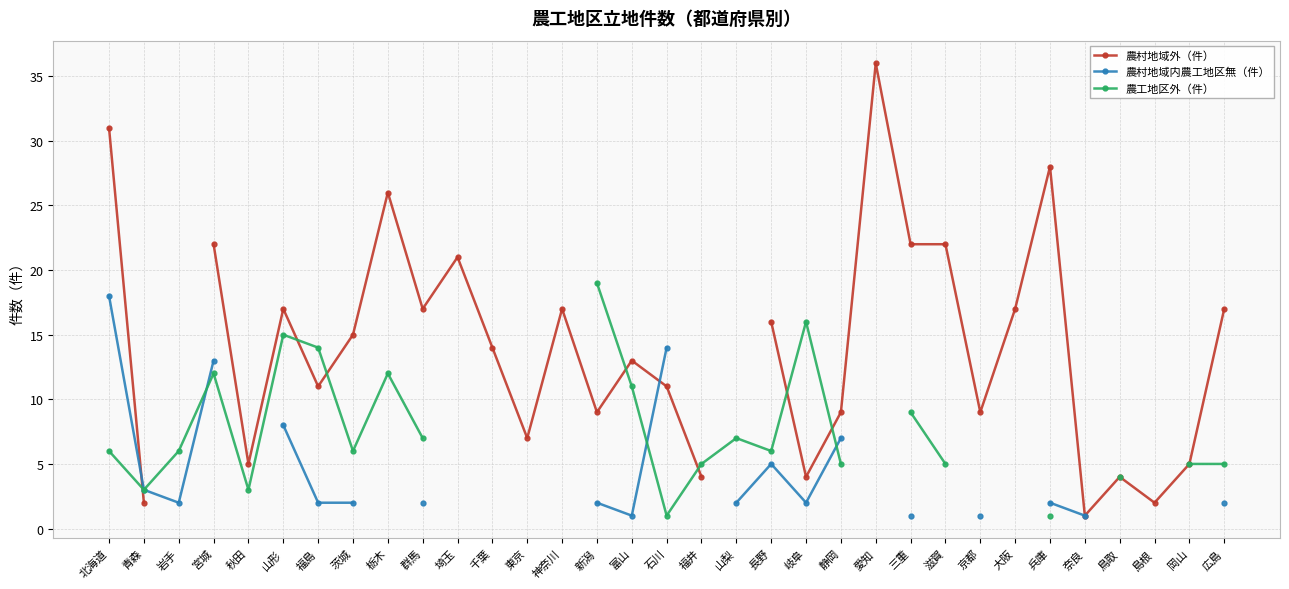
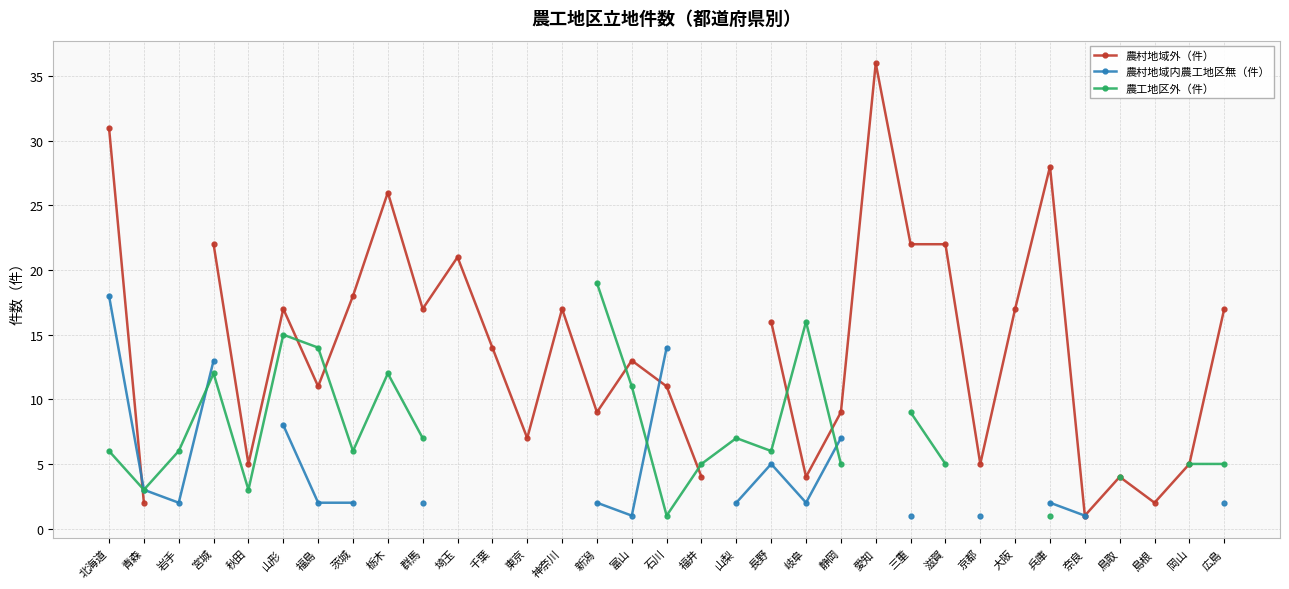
  {
    "農村地域外（件）": {
      "北海道": 31,
      "青森": 2,
      "宮城": 22,
      "秋田": 5,
      "山形": 17,
      "福島": 11,
-     "茨城": 15,
+     "茨城": 18,
      "栃木": 26,
      "群馬": 17,
      "埼玉": 21,
      "千葉": 14,
      "東京": 7,
      "神奈川": 17,
      "新潟": 9,
      "富山": 13,
      "石川": 11,
      "福井": 4,
      "長野": 16,
      "岐阜": 4,
      "静岡": 9,
      "愛知": 36,
      "三重": 22,
      "滋賀": 22,
-     "京都": 9,
+     "京都": 5,
      "大阪": 17,
      "兵庫": 28,
      "島根": 2,
      "広島": 17
    },
    "農村地域内農工地区無（件）": {
      "北海道": 18,
      "岩手": 2,
      "宮城": 13,
      "山形": 8,
      "福島": 2,
      "茨城": 2,
      "群馬": 2,
      "新潟": 2,
      "富山": 1,
      "石川": 14,
      "山梨": 2,
      "長野": 5,
      "岐阜": 2,
      "静岡": 7,
      "三重": 1,
      "京都": 1,
      "兵庫": 2,
      "広島": 2
    },
    "農工地区外（件）": {
      "北海道": 6,
      "岩手": 6,
      "宮城": 12,
      "秋田": 3,
      "山形": 15,
      "福島": 14,
      "茨城": 6,
      "栃木": 12,
      "群馬": 7,
      "新潟": 19,
      "富山": 11,
      "石川": 1,
      "福井": 5,
      "山梨": 7,
      "長野": 6,
      "岐阜": 16,
      "静岡": 5,
      "三重": 9,
      "滋賀": 5,
      "兵庫": 1,
      "広島": 5
    }
  }
